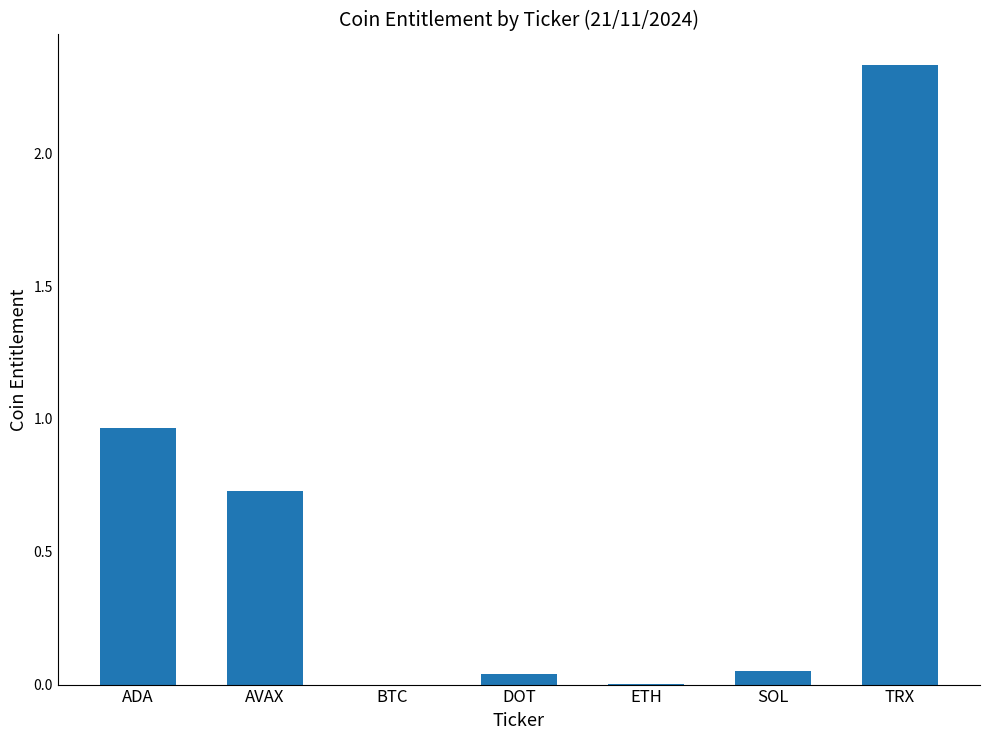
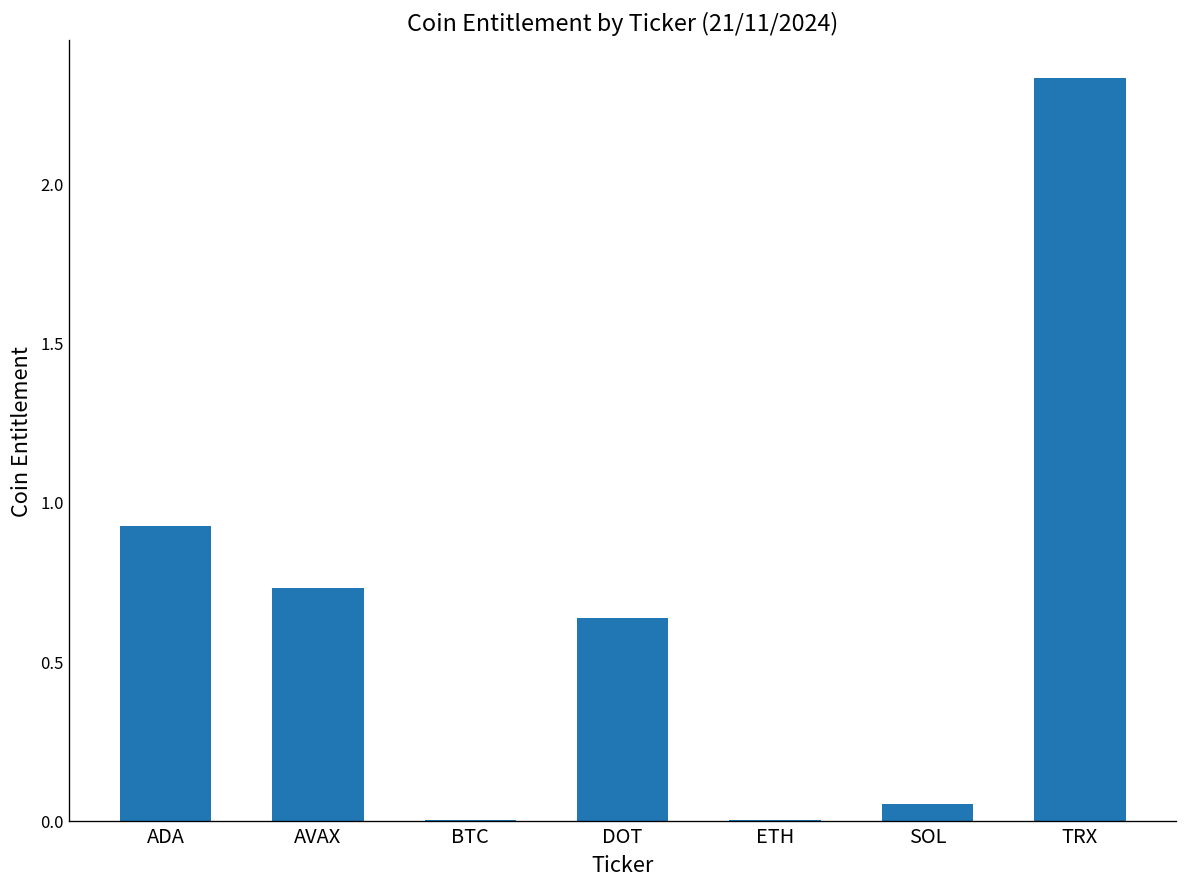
  {
-   "ADA": 0.97,
+   "ADA": 0.92,
    "AVAX": 0.73,
-   "DOT": 0.04,
+   "DOT": 0.64,
    "SOL": 0.05,
    "TRX": 2.33
  }
